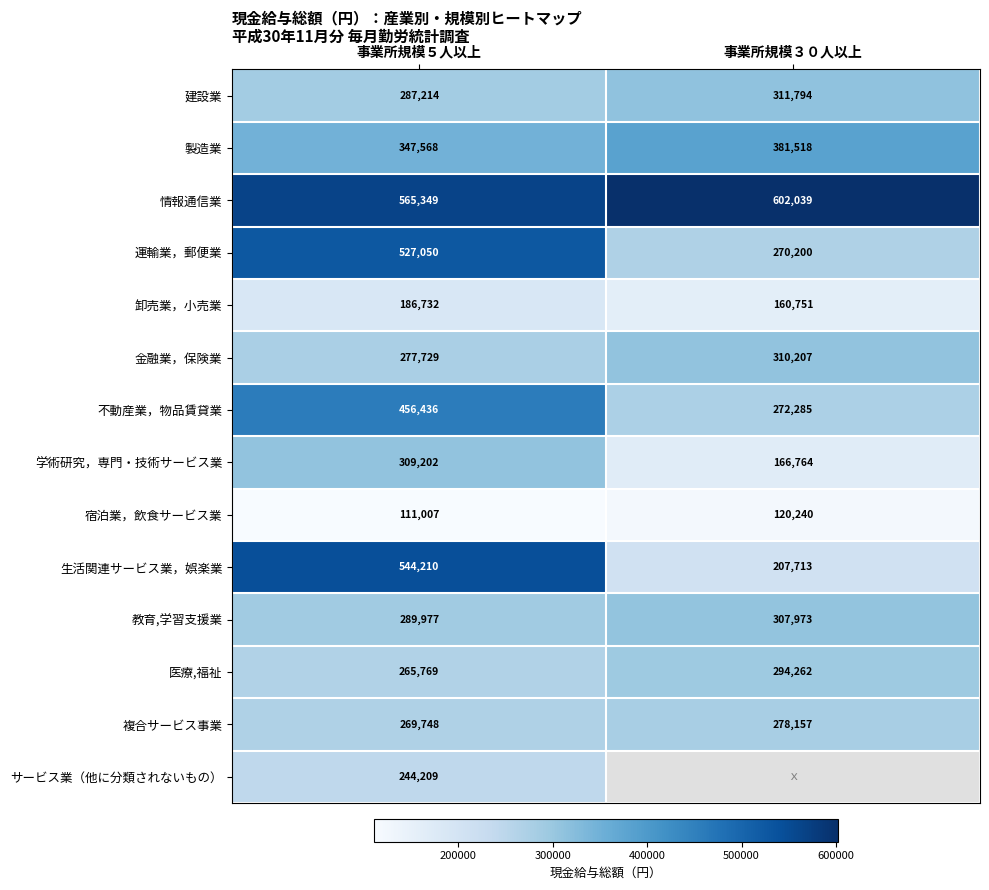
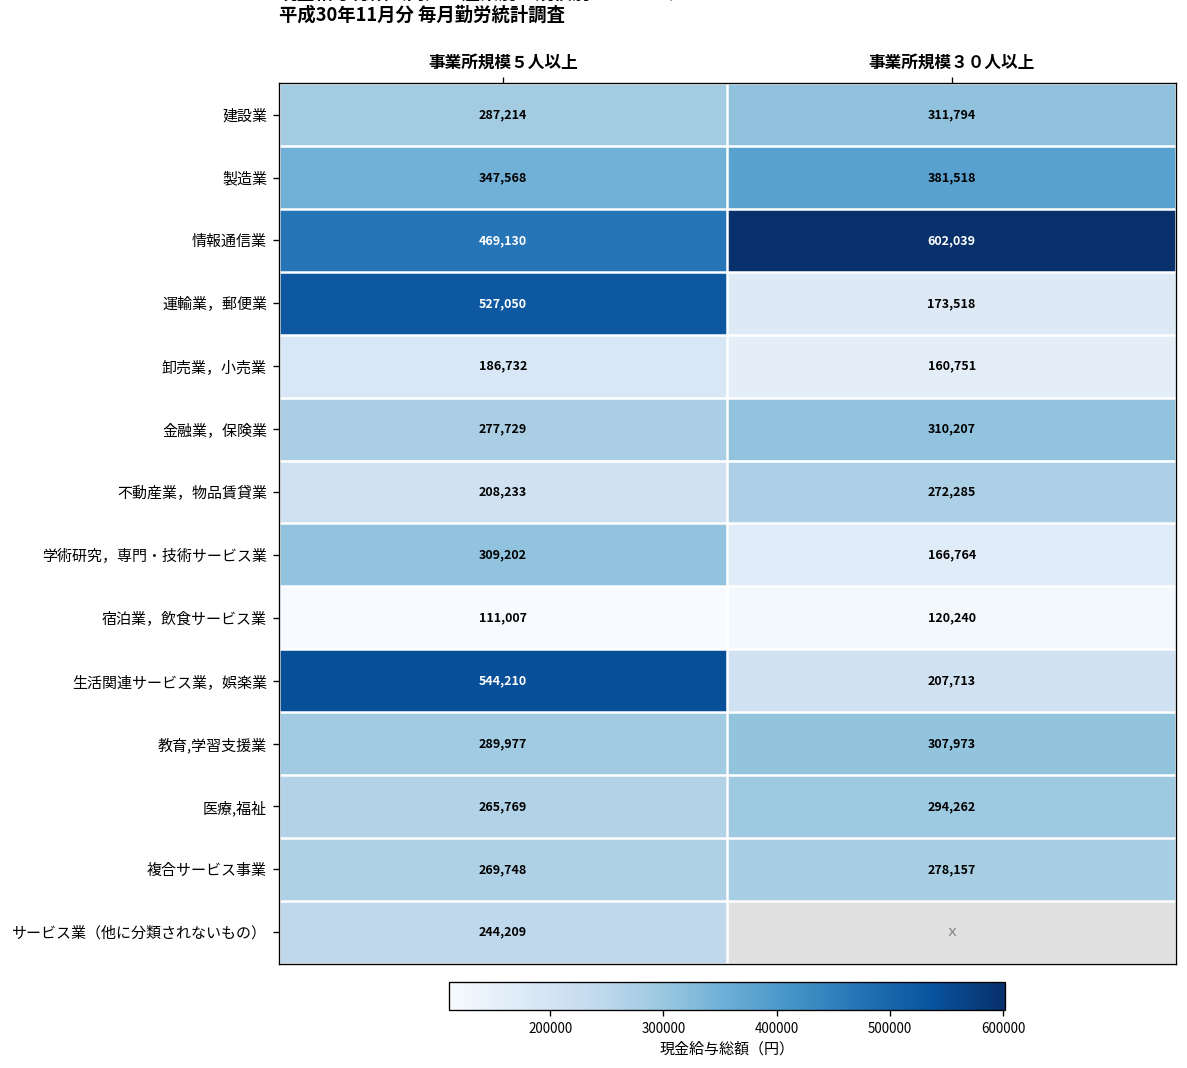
  {
    "建設業": {
      "事業所規模５人以上": "287,214",
      "事業所規模３０人以上": "311,794"
    },
    "製造業": {
      "事業所規模５人以上": "347,568",
      "事業所規模３０人以上": "381,518"
    },
    "情報通信業": {
-     "事業所規模５人以上": "565,349",
+     "事業所規模５人以上": "469,130",
      "事業所規模３０人以上": "602,039"
    },
    "運輸業，郵便業": {
      "事業所規模５人以上": "527,050",
-     "事業所規模３０人以上": "270,200"
+     "事業所規模３０人以上": "173,518"
    },
    "卸売業，小売業": {
      "事業所規模５人以上": "186,732",
      "事業所規模３０人以上": "160,751"
    },
    "金融業，保険業": {
      "事業所規模５人以上": "277,729",
      "事業所規模３０人以上": "310,207"
    },
    "不動産業，物品賃貸業": {
-     "事業所規模５人以上": "456,436",
+     "事業所規模５人以上": "208,233",
      "事業所規模３０人以上": "272,285"
    },
    "学術研究，専門・技術サービス業": {
      "事業所規模５人以上": "309,202",
      "事業所規模３０人以上": "166,764"
    },
    "宿泊業，飲食サービス業": {
      "事業所規模５人以上": "111,007",
      "事業所規模３０人以上": "120,240"
    },
    "生活関連サービス業，娯楽業": {
      "事業所規模５人以上": "544,210",
      "事業所規模３０人以上": "207,713"
    },
    "教育,学習支援業": {
      "事業所規模５人以上": "289,977",
      "事業所規模３０人以上": "307,973"
    },
    "医療,福祉": {
      "事業所規模５人以上": "265,769",
      "事業所規模３０人以上": "294,262"
    },
    "複合サービス事業": {
      "事業所規模５人以上": "269,748",
      "事業所規模３０人以上": "278,157"
    },
    "サービス業（他に分類されないもの）": {
      "事業所規模５人以上": "244,209"
    }
  }
